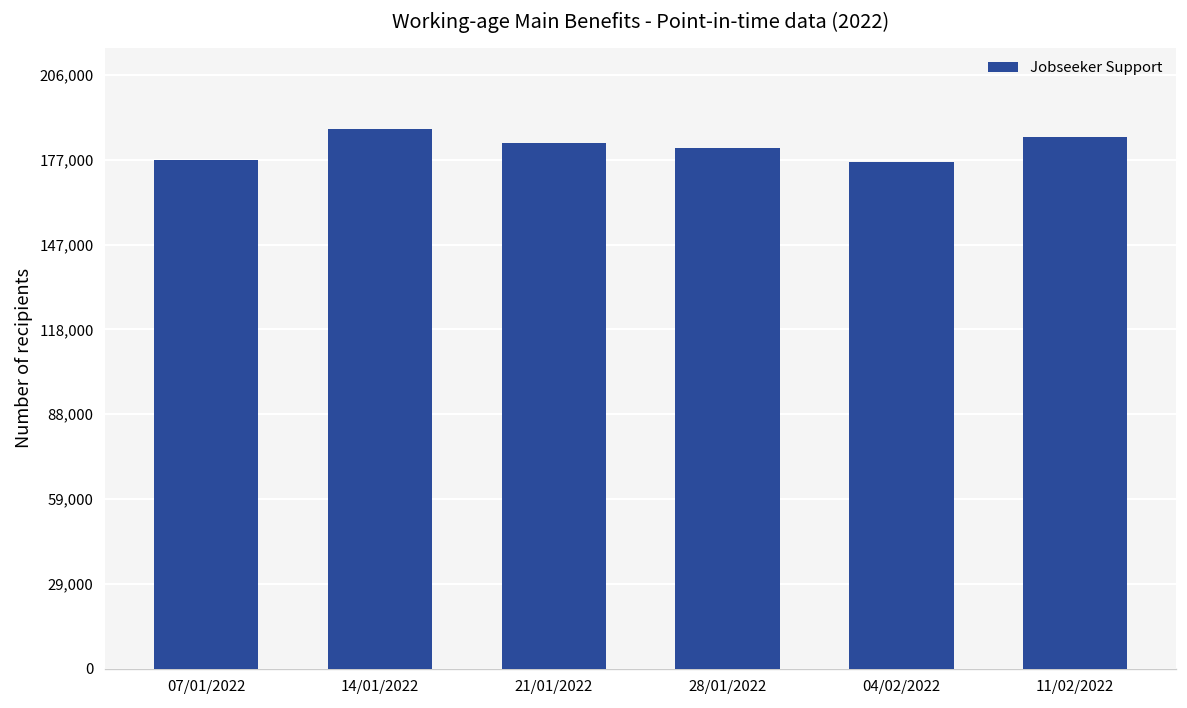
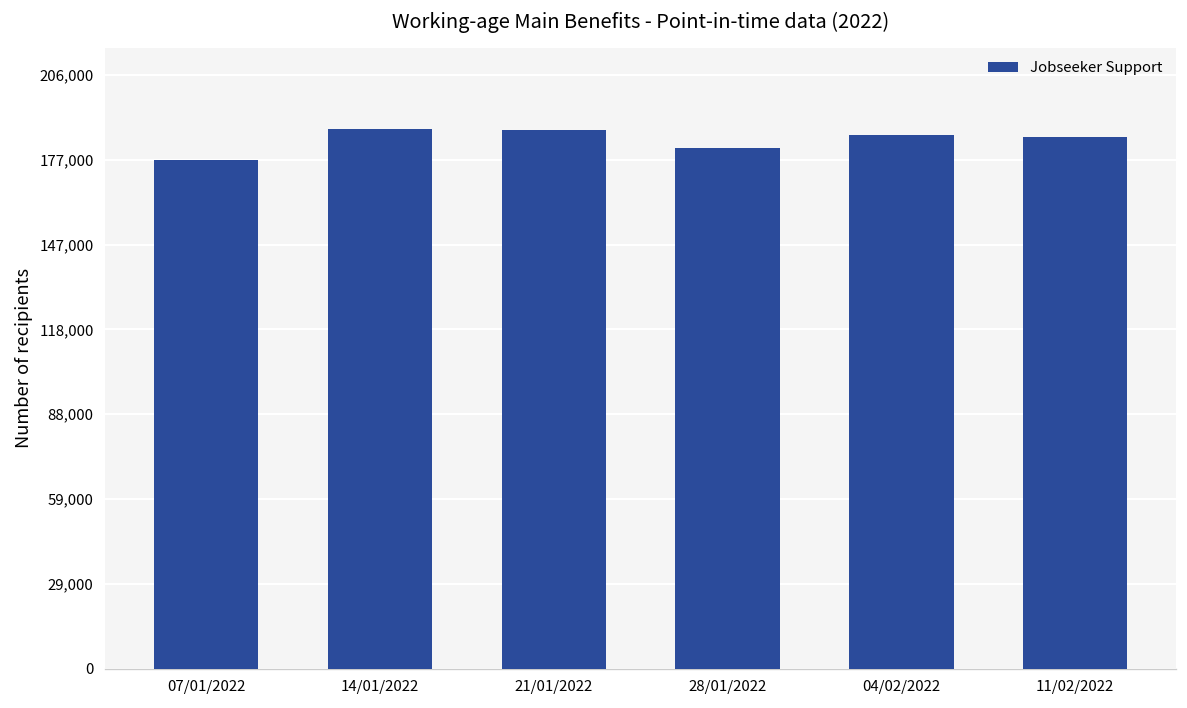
  {
    "07/01/2022": "176,000",
    "14/01/2022": "187,000",
-   "21/01/2022": "182,000",
+   "21/01/2022": "187,000",
    "28/01/2022": "181,000",
-   "04/02/2022": "176,000",
+   "04/02/2022": "185,000",
    "11/02/2022": "184,000"
  }
